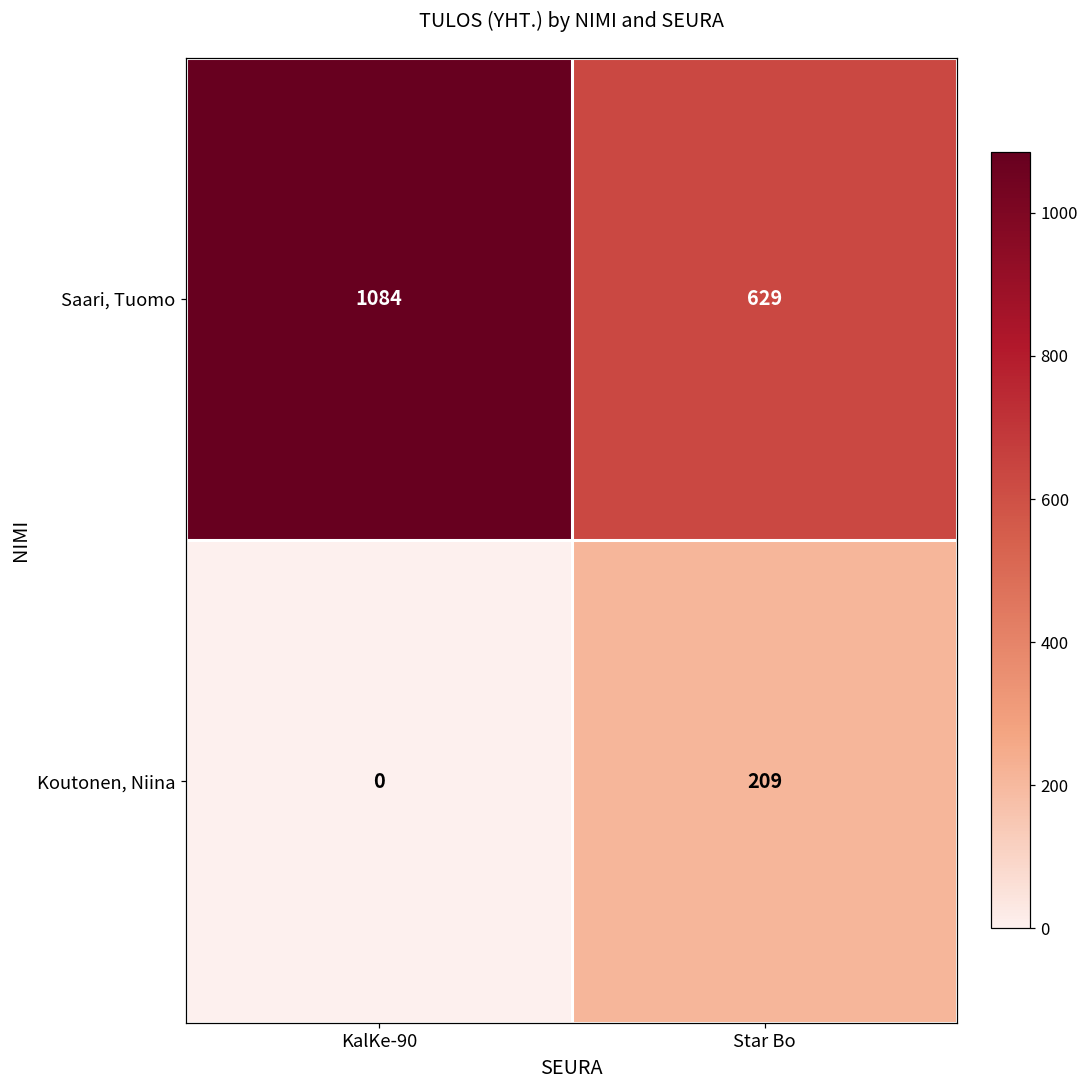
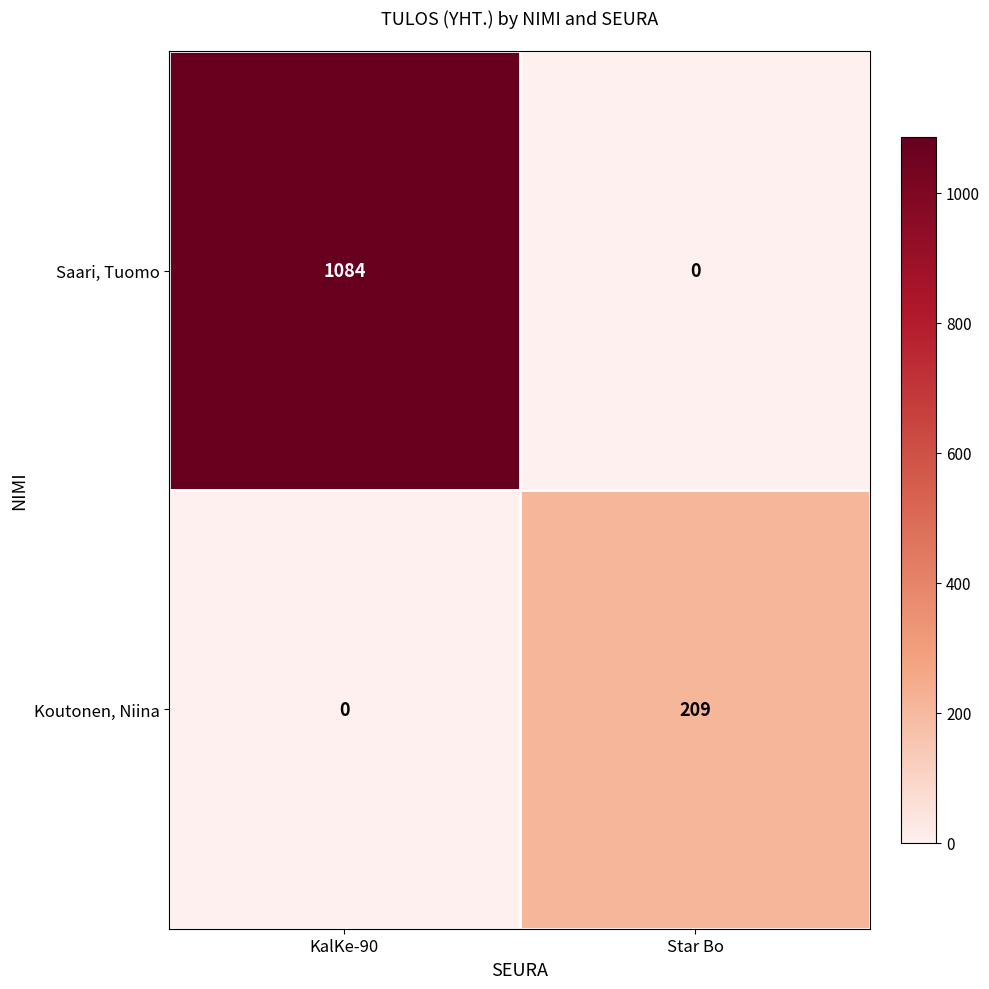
  {
    "Saari, Tuomo": {
      "KalKe-90": 1084,
-     "Star Bo": 629
+     "Star Bo": 0
    },
    "Koutonen, Niina": {
      "KalKe-90": 0,
      "Star Bo": 209
    }
  }
